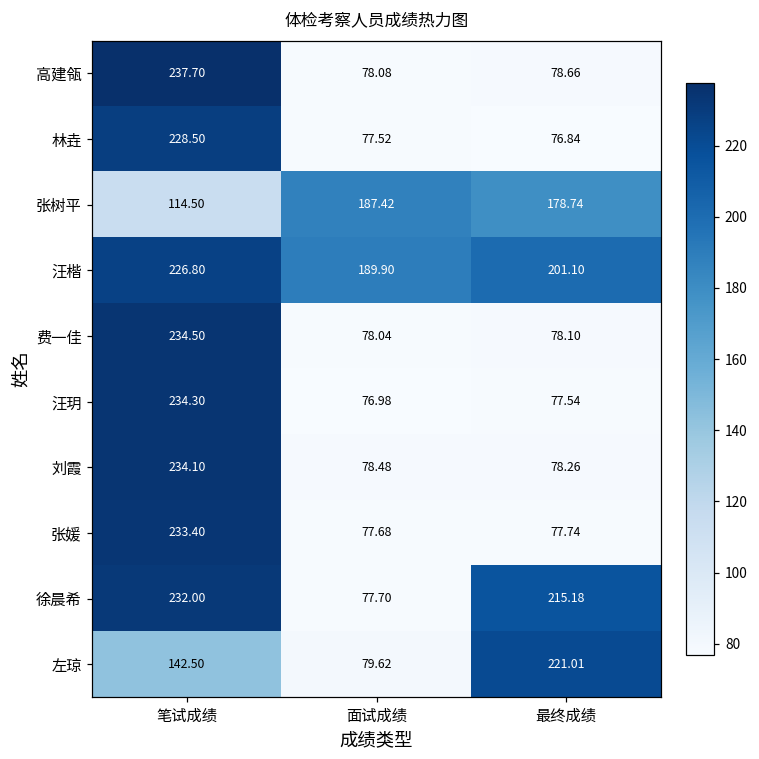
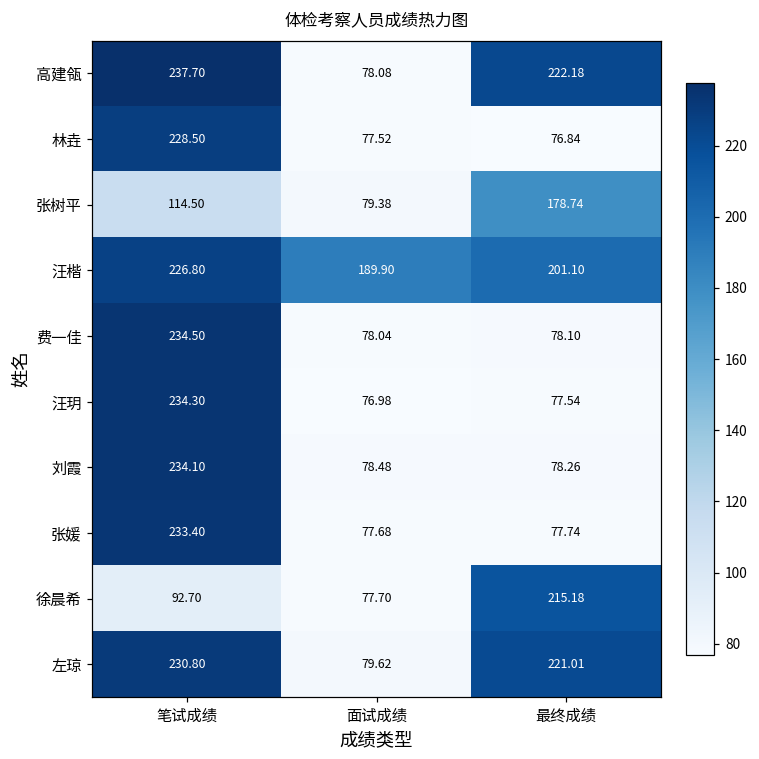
  {
    "高建瓴": {
      "笔试成绩": 237.70,
      "面试成绩": 78.08,
-     "最终成绩": 78.66
+     "最终成绩": 222.18
    },
    "林垚": {
      "笔试成绩": 228.50,
      "面试成绩": 77.52,
      "最终成绩": 76.84
    },
    "张树平": {
      "笔试成绩": 114.50,
-     "面试成绩": 187.42,
+     "面试成绩": 79.38,
      "最终成绩": 178.74
    },
    "汪楷": {
      "笔试成绩": 226.80,
      "面试成绩": 189.90,
      "最终成绩": 201.10
    },
    "费一佳": {
      "笔试成绩": 234.50,
      "面试成绩": 78.04,
      "最终成绩": 78.10
    },
    "汪玥": {
      "笔试成绩": 234.30,
      "面试成绩": 76.98,
      "最终成绩": 77.54
    },
    "刘霞": {
      "笔试成绩": 234.10,
      "面试成绩": 78.48,
      "最终成绩": 78.26
    },
    "张媛": {
      "笔试成绩": 233.40,
      "面试成绩": 77.68,
      "最终成绩": 77.74
    },
    "徐晨希": {
-     "笔试成绩": 232.00,
+     "笔试成绩": 92.70,
      "面试成绩": 77.70,
      "最终成绩": 215.18
    },
    "左琼": {
-     "笔试成绩": 142.50,
+     "笔试成绩": 230.80,
      "面试成绩": 79.62,
      "最终成绩": 221.01
    }
  }
